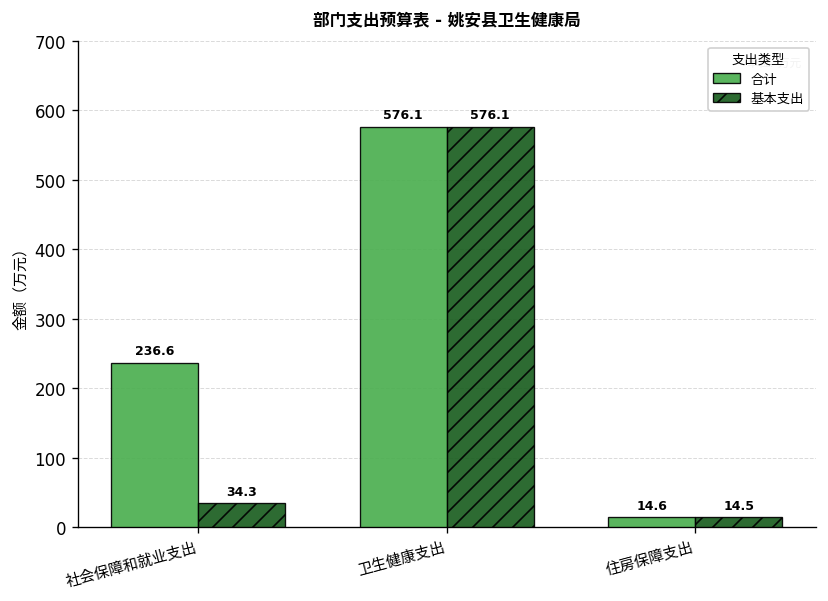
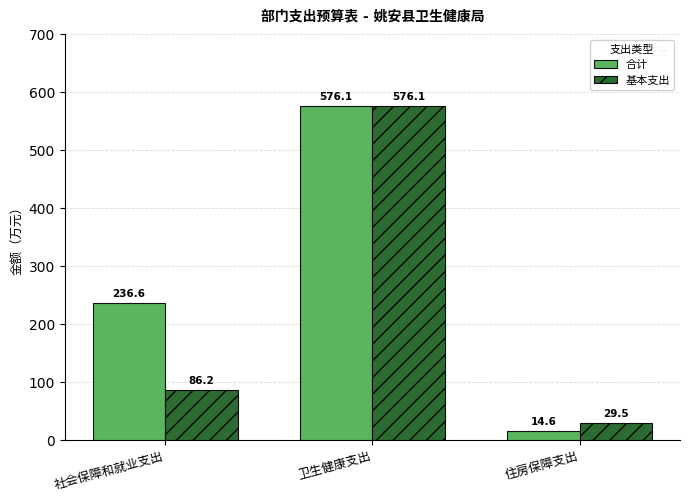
  {
    "合计": {
      "社会保障和就业支出": 236.6,
      "卫生健康支出": 576.1,
      "住房保障支出": 14.6
    },
    "基本支出": {
-     "社会保障和就业支出": 34.3,
+     "社会保障和就业支出": 86.2,
      "卫生健康支出": 576.1,
-     "住房保障支出": 14.5
+     "住房保障支出": 29.5
    }
  }
